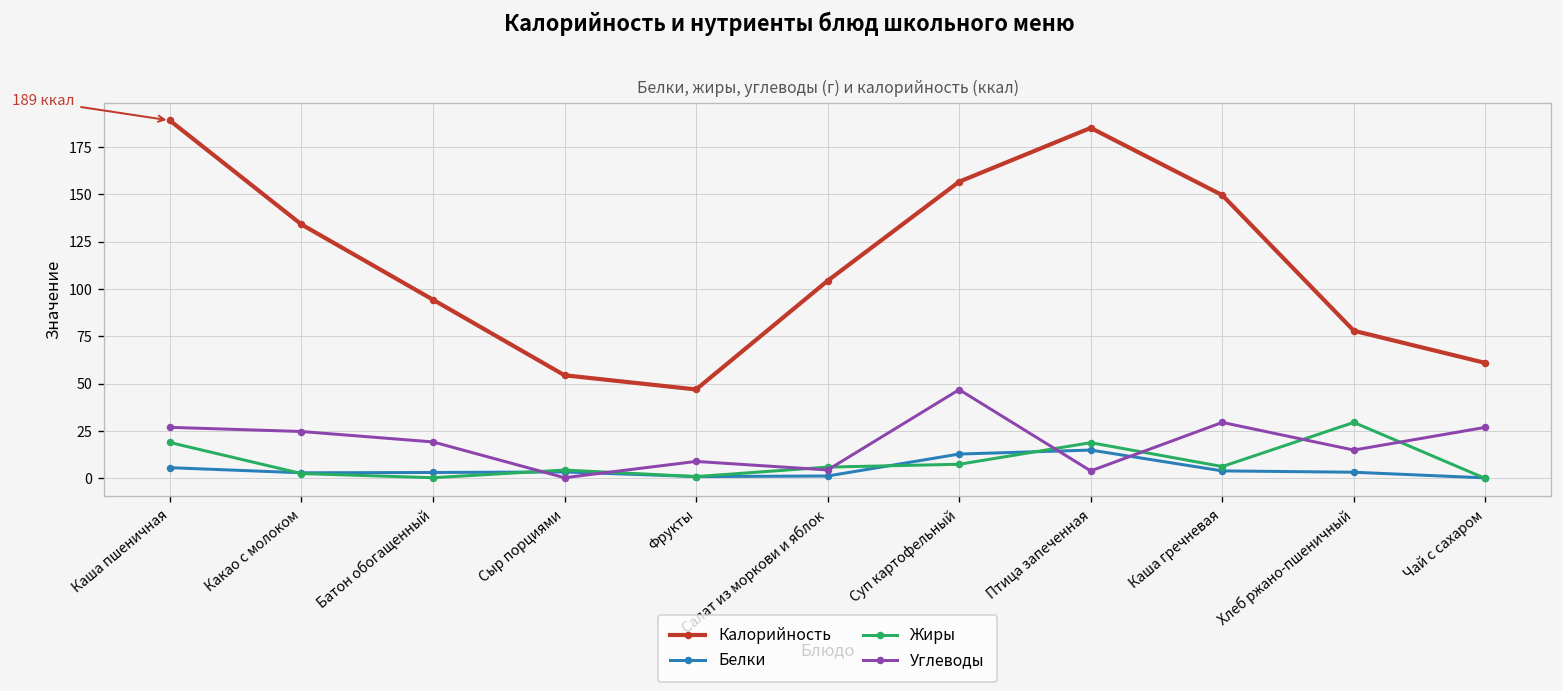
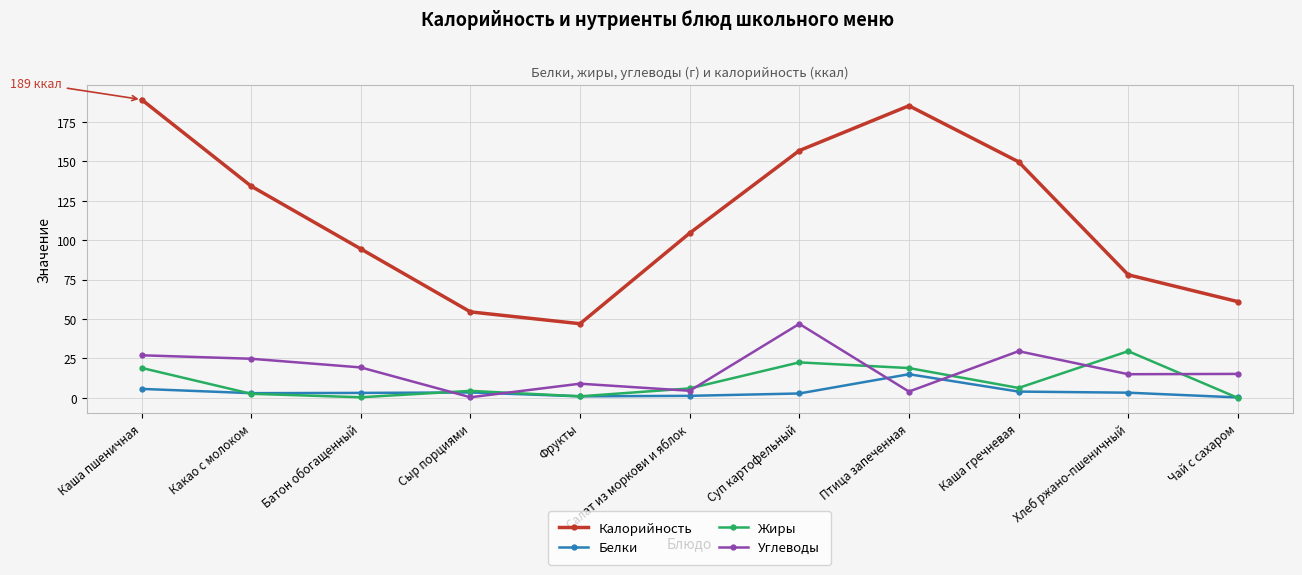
  {
    "Калорийность": {
      "Каша пшеничная": 189
    },
    "Белки": {
      "Каша пшеничная": 6,
      "Батон обогащенный": 3,
      "Салат из моркови и яблок": 1,
-     "Суп картофельный": 13,
+     "Суп картофельный": 3,
      "Птица запеченная": 15,
      "Каша гречневая": 4,
      "Хлеб ржано-пшеничный": 3
    },
    "Жиры": {
      "Каша пшеничная": 19,
      "Батон обогащенный": 0,
-     "Суп картофельный": 8,
+     "Суп картофельный": 23,
      "Птица запеченная": 19,
      "Каша гречневая": 6,
      "Хлеб ржано-пшеничный": 30
    },
    "Углеводы": {
      "Каша пшеничная": 27,
      "Какао с молоком": 25,
      "Батон обогащенный": 19,
      "Сыр порциями": 0,
      "Фрукты": 9,
      "Суп картофельный": 47,
      "Птица запеченная": 4,
      "Каша гречневая": 30,
      "Хлеб ржано-пшеничный": 15,
-     "Чай с сахаром": 27
+     "Чай с сахаром": 15
    }
  }
